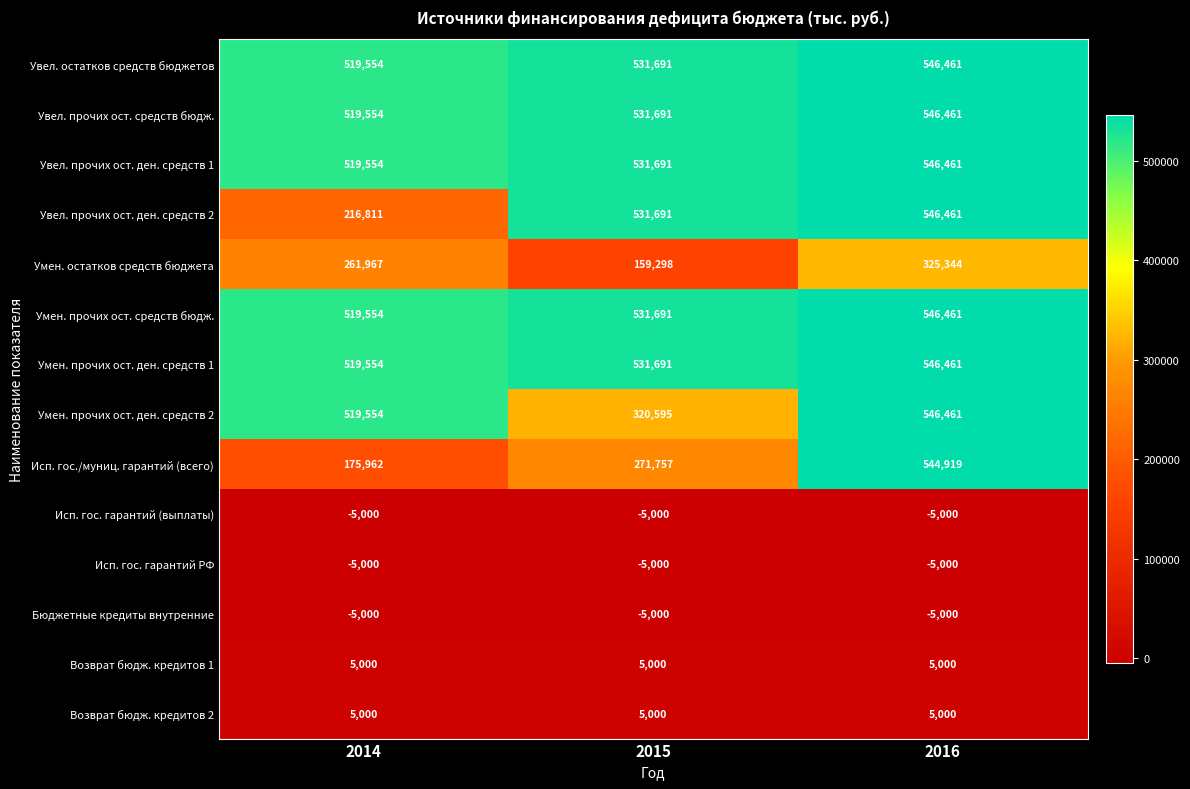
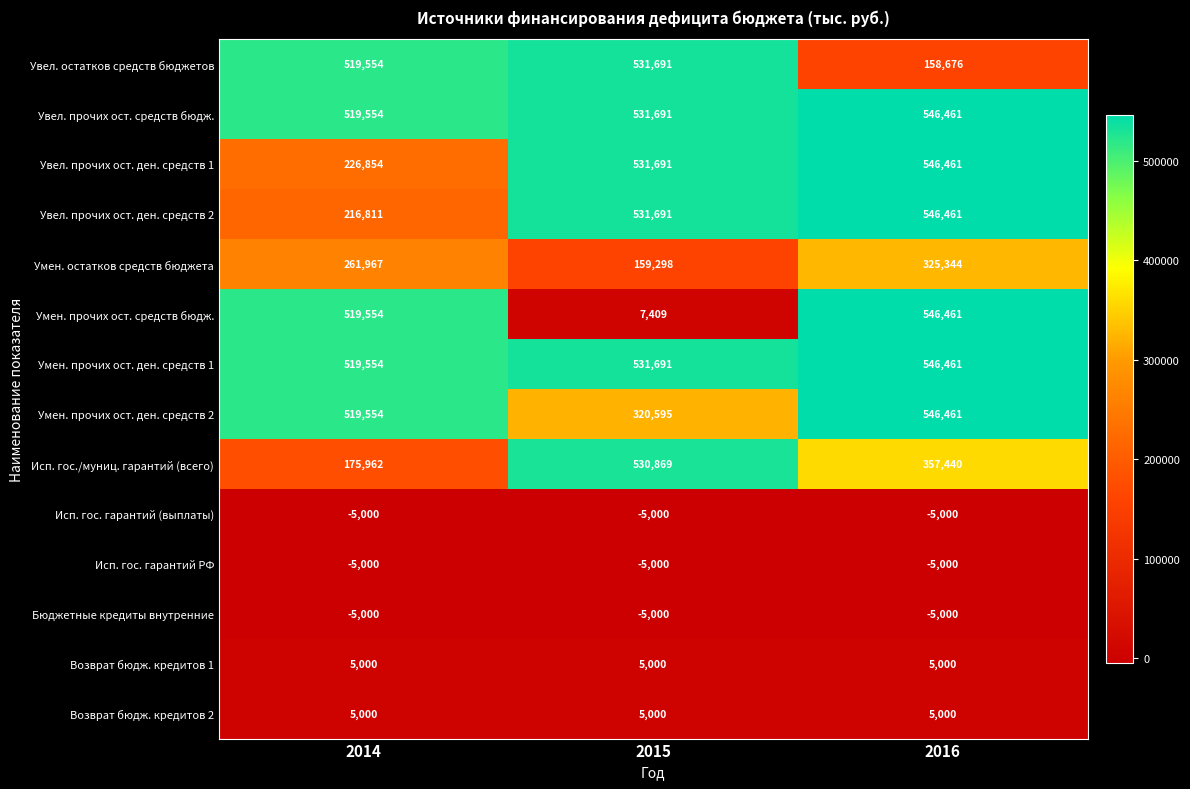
  {
    "Увел. остатков средств бюджетов": {
      "2014": "519,554",
      "2015": "531,691",
-     "2016": "546,461"
+     "2016": "158,676"
    },
    "Увел. прочих ост. средств бюдж.": {
      "2014": "519,554",
      "2015": "531,691",
      "2016": "546,461"
    },
    "Увел. прочих ост. ден. средств 1": {
-     "2014": "519,554",
+     "2014": "226,854",
      "2015": "531,691",
      "2016": "546,461"
    },
    "Увел. прочих ост. ден. средств 2": {
      "2014": "216,811",
      "2015": "531,691",
      "2016": "546,461"
    },
    "Умен. остатков средств бюджета": {
      "2014": "261,967",
      "2015": "159,298",
      "2016": "325,344"
    },
    "Умен. прочих ост. средств бюдж.": {
      "2014": "519,554",
-     "2015": "531,691",
+     "2015": "7,409",
      "2016": "546,461"
    },
    "Умен. прочих ост. ден. средств 1": {
      "2014": "519,554",
      "2015": "531,691",
      "2016": "546,461"
    },
    "Умен. прочих ост. ден. средств 2": {
      "2014": "519,554",
      "2015": "320,595",
      "2016": "546,461"
    },
    "Исп. гос./муниц. гарантий (всего)": {
      "2014": "175,962",
-     "2015": "271,757",
-     "2016": "544,919"
+     "2015": "530,869",
+     "2016": "357,440"
    },
    "Исп. гос. гарантий (выплаты)": {
      "2014": "-5,000",
      "2015": "-5,000",
      "2016": "-5,000"
    },
    "Исп. гос. гарантий РФ": {
      "2014": "-5,000",
      "2015": "-5,000",
      "2016": "-5,000"
    },
    "Бюджетные кредиты внутренние": {
      "2014": "-5,000",
      "2015": "-5,000",
      "2016": "-5,000"
    },
    "Возврат бюдж. кредитов 1": {
      "2014": "5,000",
      "2015": "5,000",
      "2016": "5,000"
    },
    "Возврат бюдж. кредитов 2": {
      "2014": "5,000",
      "2015": "5,000",
      "2016": "5,000"
    }
  }
